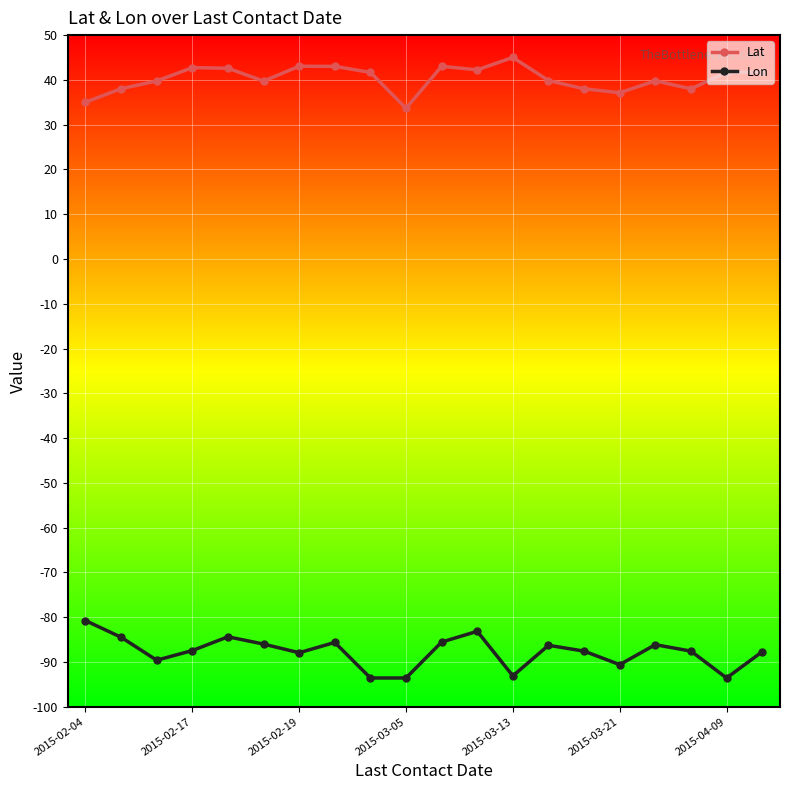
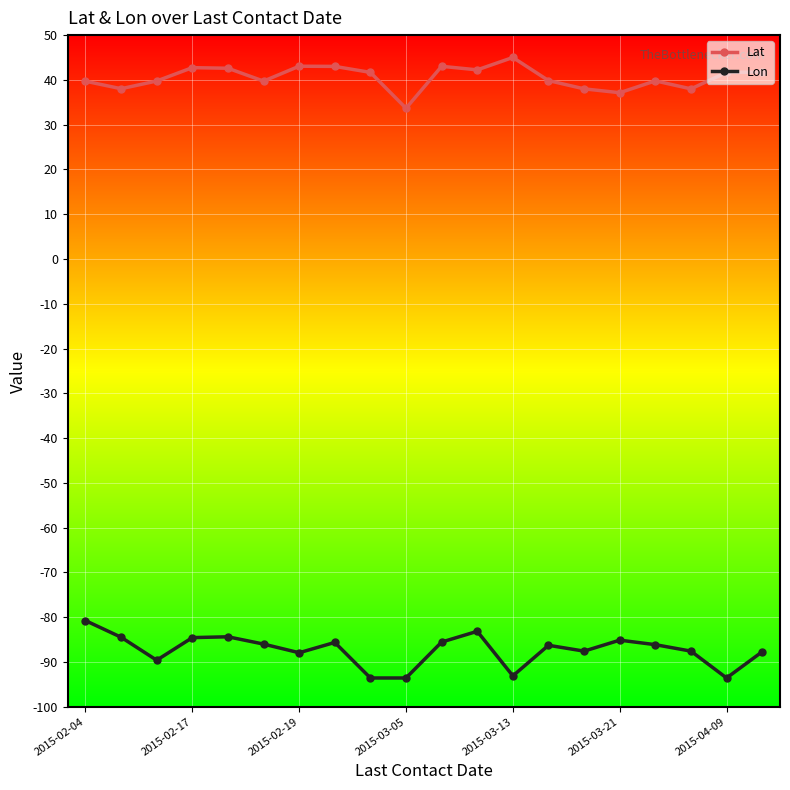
  {
    "Lat": {
-     "2015-02-04": 35,
+     "2015-02-04": 40,
      "2015-02-17": 43,
      "2015-03-05": 34,
      "2015-03-21": 37
    },
    "Lon": {
      "2015-02-04": -81,
-     "2015-02-17": -87,
+     "2015-02-17": -85,
      "2015-03-05": -94,
-     "2015-03-21": -91,
+     "2015-03-21": -85,
      "2015-04-09": -94
    }
  }
